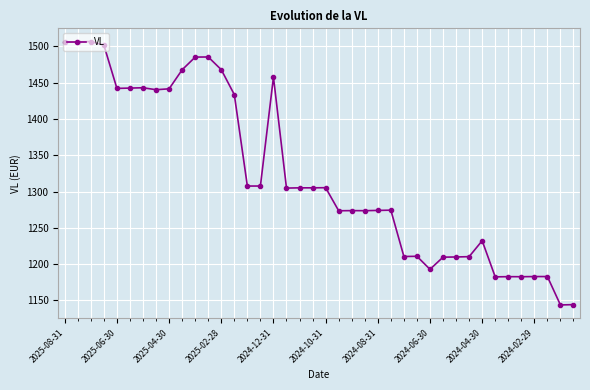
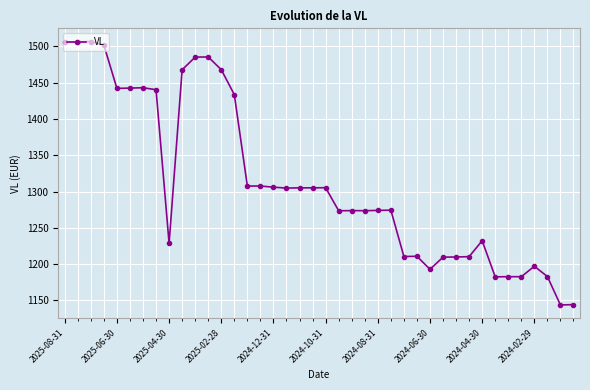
  {
    "2025-06-30": 1440,
-   "2025-04-30": 1440,
+   "2025-04-30": 1230,
    "2025-02-28": 1470,
-   "2024-12-31": 1460,
+   "2024-12-31": 1310,
    "2024-10-31": 1310,
    "2024-08-31": 1270,
    "2024-06-30": 1190,
    "2024-04-30": 1230,
-   "2024-02-29": 1180
+   "2024-02-29": 1200
  }
